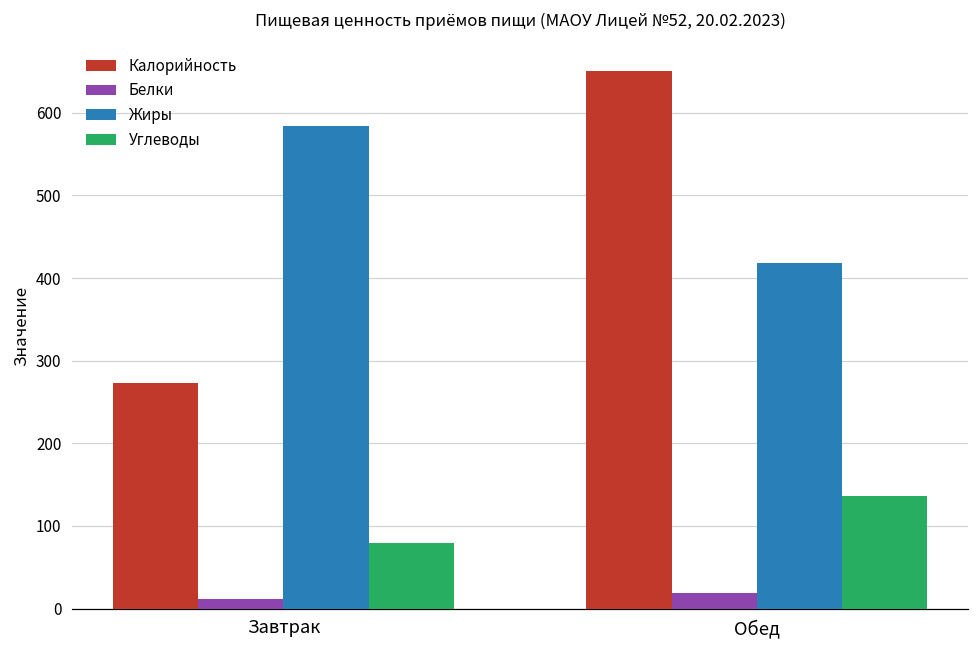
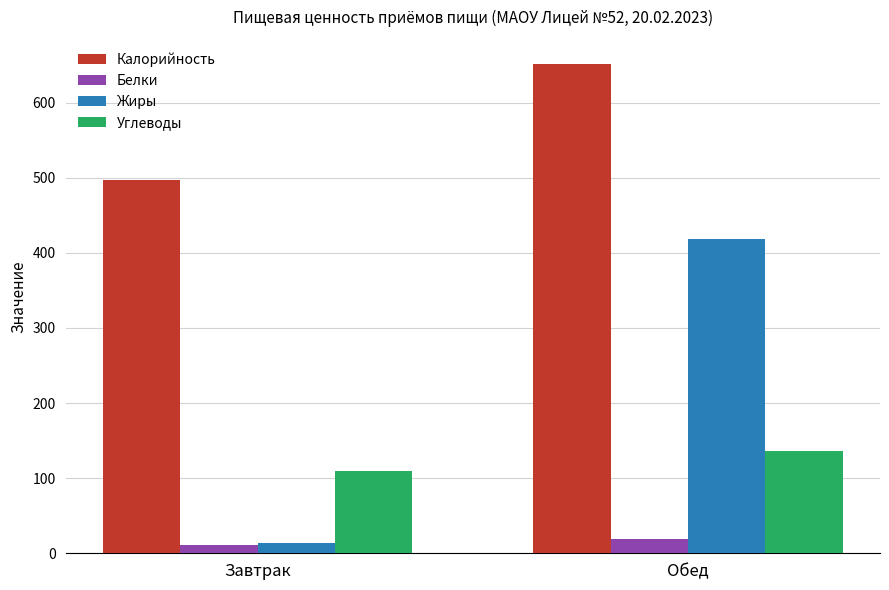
  {
    "Калорийность": {
-     "Завтрак": 270,
+     "Завтрак": 500,
      "Обед": 650
    },
    "Белки": {
      "Завтрак": 10,
      "Обед": 20
    },
    "Жиры": {
-     "Завтрак": 580,
+     "Завтрак": 10,
      "Обед": 420
    },
    "Углеводы": {
-     "Завтрак": 80,
+     "Завтрак": 110,
      "Обед": 140
    }
  }
